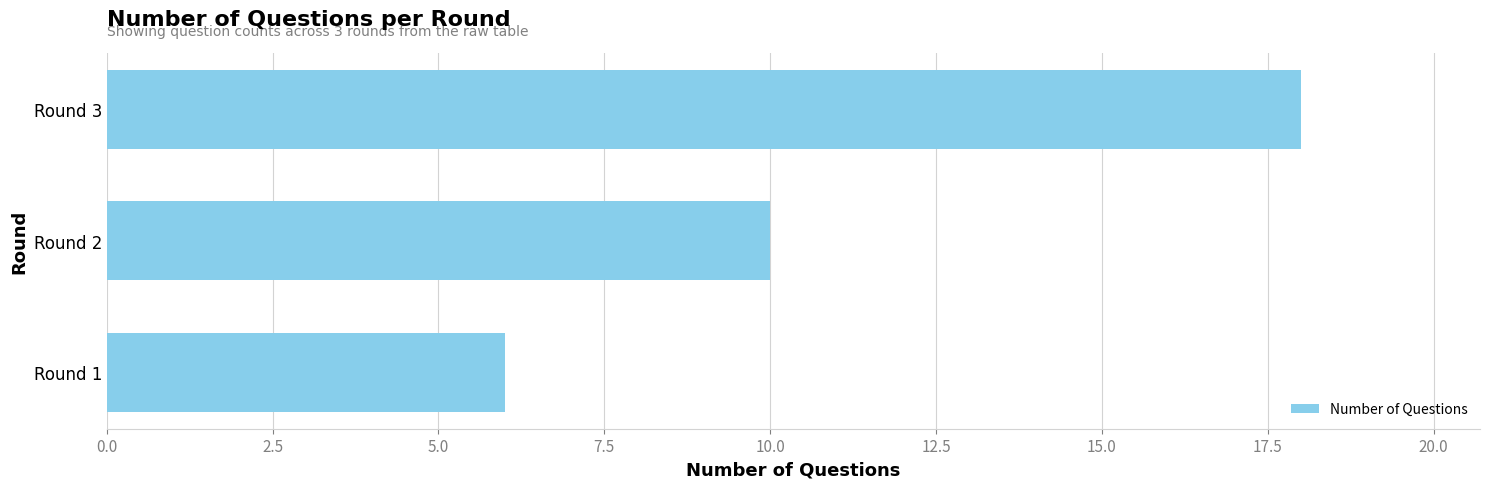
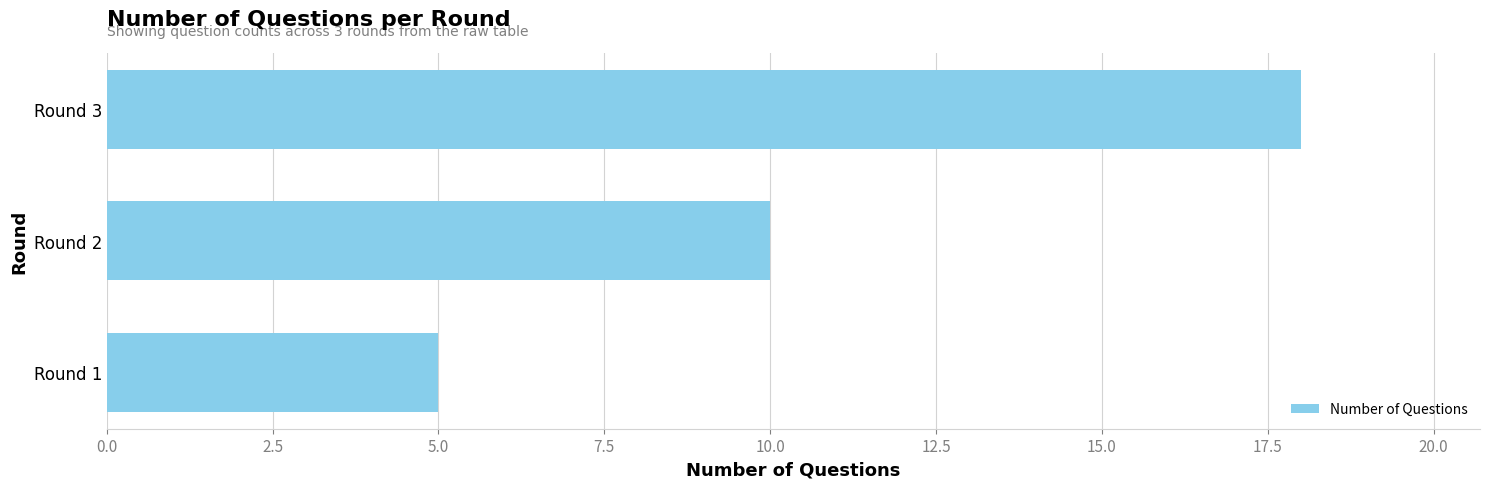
  {
    "Round 3": 18,
    "Round 2": 10,
-   "Round 1": 6
+   "Round 1": 5
  }
